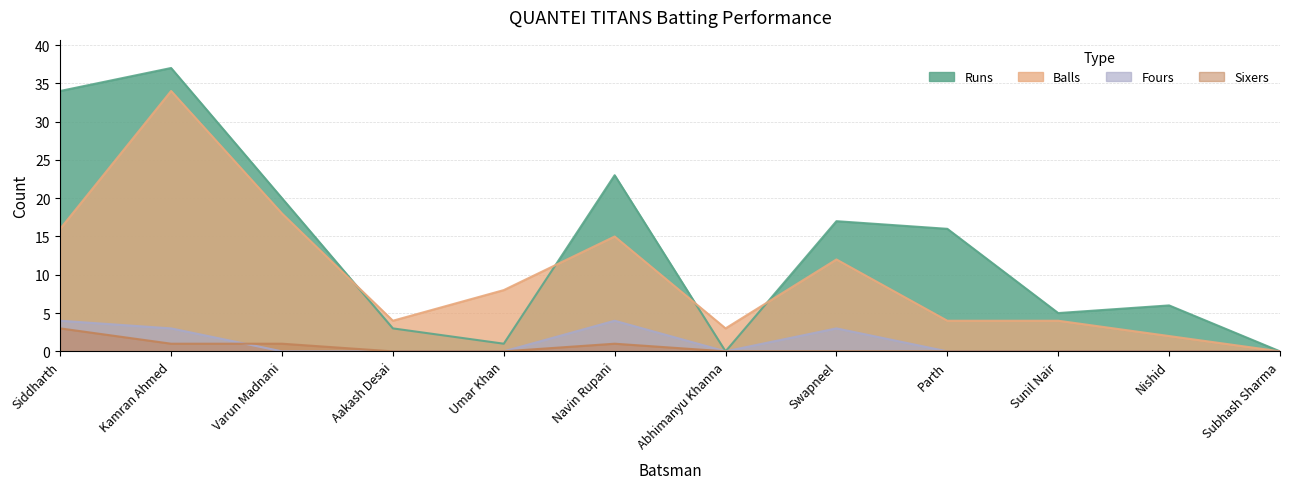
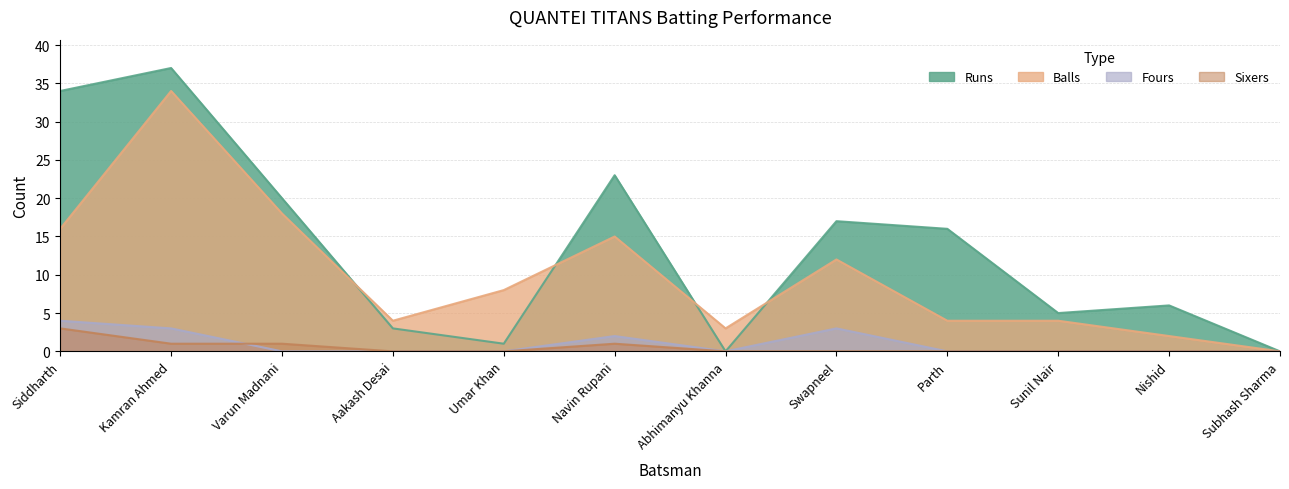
  {
    "Runs": {
      "Siddharth": 34,
      "Kamran Ahmed": 37,
      "Varun Madnani": 20,
      "Aakash Desai": 3,
      "Umar Khan": 1,
      "Navin Rupani": 23,
      "Swapneel": 17,
      "Parth": 16,
      "Sunil Nair": 5,
      "Nishid": 6
    },
    "Fours": {
      "Siddharth": 4,
      "Kamran Ahmed": 3,
      "Varun Madnani": 0,
-     "Navin Rupani": 4,
+     "Navin Rupani": 2,
      "Swapneel": 3
    }
  }
